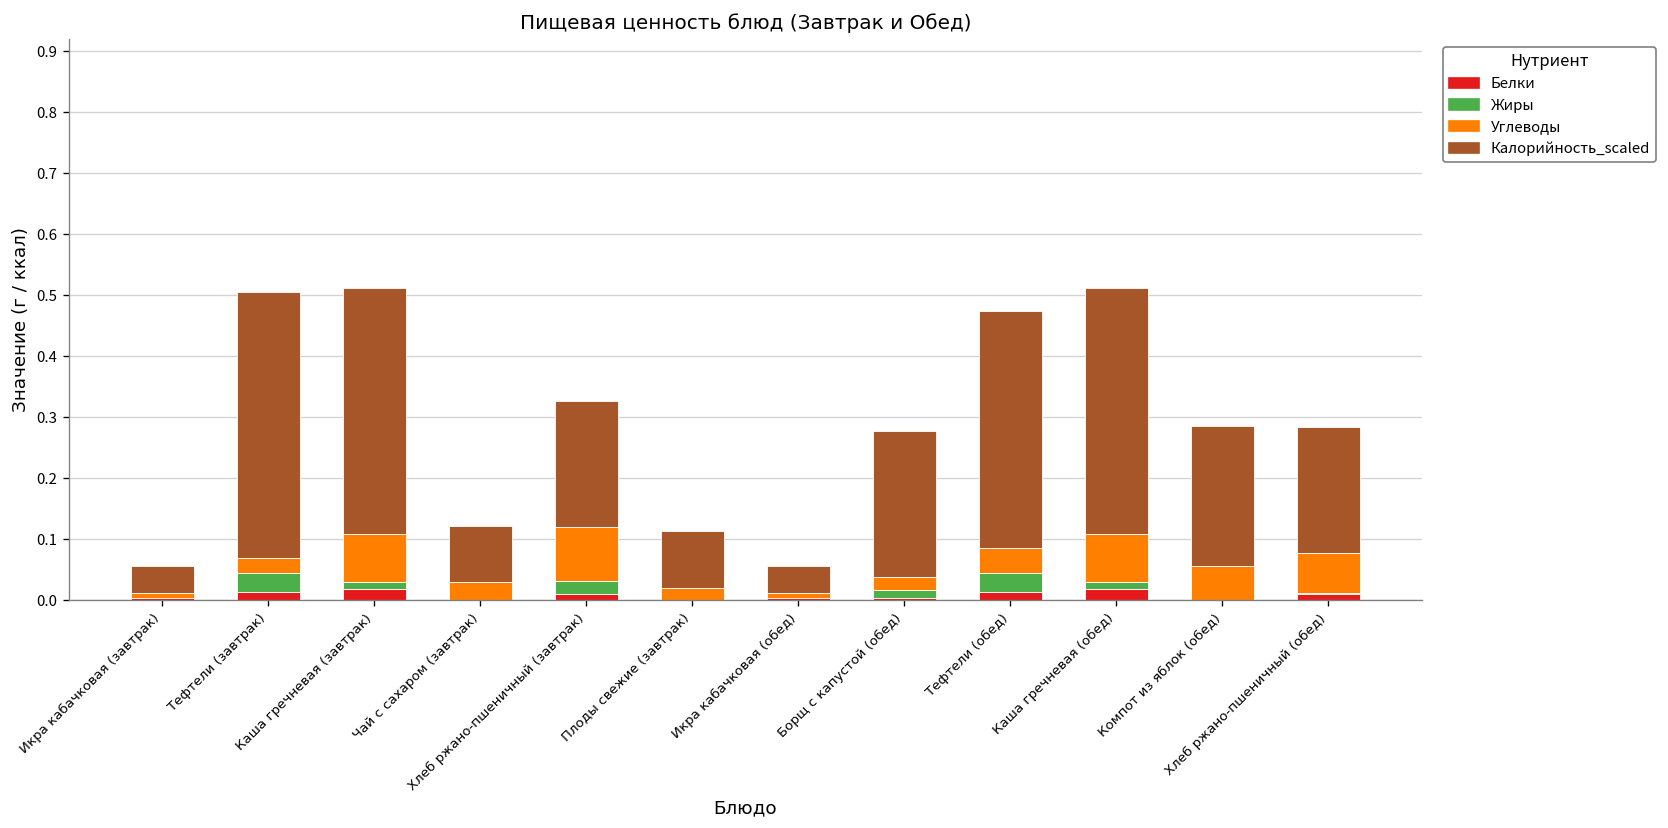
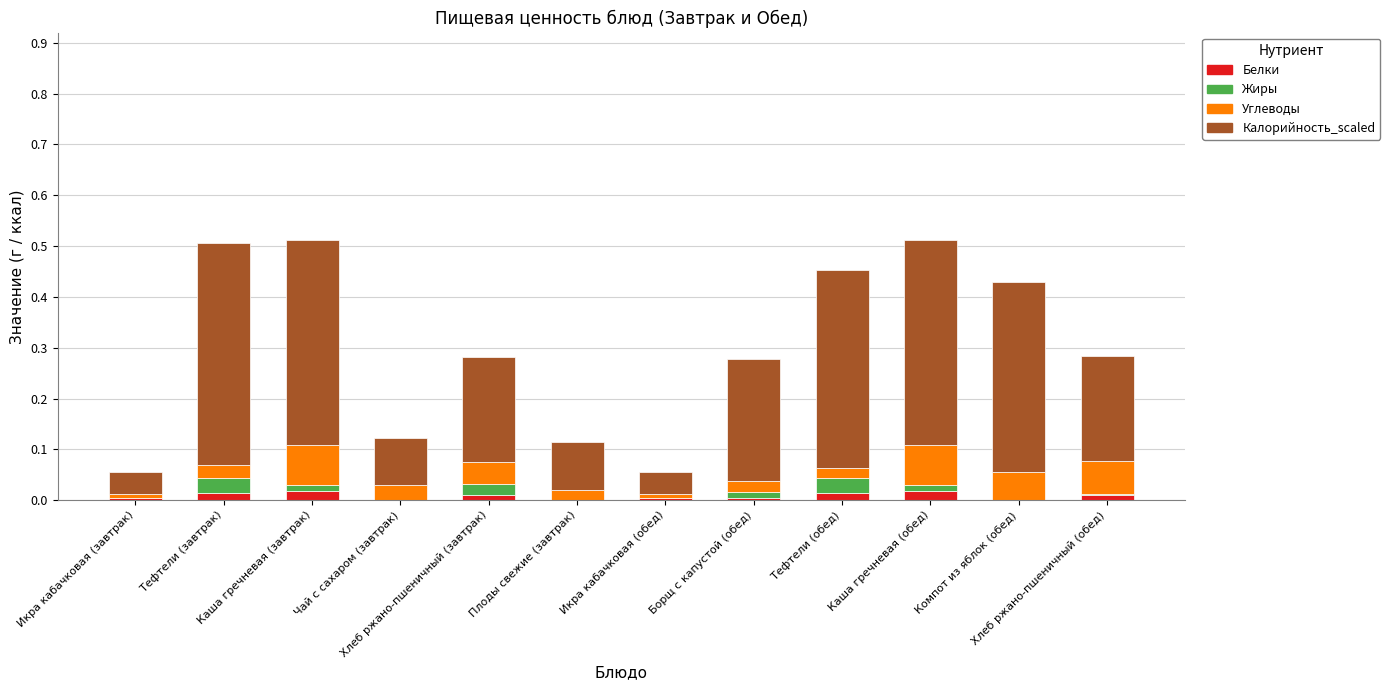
  {
    "Белки": {
      "Тефтели (завтрак)": 0.01,
      "Каша гречневая (завтрак)": 0.02,
      "Чай с сахаром (завтрак)": 0.00,
      "Хлеб ржано-пшеничный (завтрак)": 0.01,
      "Плоды свежие (завтрак)": 0.00,
      "Тефтели (обед)": 0.01,
      "Каша гречневая (обед)": 0.02,
      "Компот из яблок (обед)": 0.00,
      "Хлеб ржано-пшеничный (обед)": 0.01
    },
    "Жиры": {
      "Икра кабачковая (завтрак)": 0.00,
      "Тефтели (завтрак)": 0.03,
      "Каша гречневая (завтрак)": 0.01,
      "Чай с сахаром (завтрак)": 0.00,
      "Хлеб ржано-пшеничный (завтрак)": 0.02,
      "Плоды свежие (завтрак)": 0.00,
      "Икра кабачковая (обед)": 0.00,
      "Борщ с капустой (обед)": 0.01,
      "Тефтели (обед)": 0.03,
      "Каша гречневая (обед)": 0.01,
      "Компот из яблок (обед)": 0.00
    },
    "Углеводы": {
      "Икра кабачковая (завтрак)": 0.01,
      "Тефтели (завтрак)": 0.03,
      "Каша гречневая (завтрак)": 0.08,
      "Чай с сахаром (завтрак)": 0.03,
-     "Хлеб ржано-пшеничный (завтрак)": 0.09,
+     "Хлеб ржано-пшеничный (завтрак)": 0.04,
      "Плоды свежие (завтрак)": 0.02,
      "Икра кабачковая (обед)": 0.01,
      "Борщ с капустой (обед)": 0.02,
-     "Тефтели (обед)": 0.04,
+     "Тефтели (обед)": 0.02,
      "Каша гречневая (обед)": 0.08,
      "Компот из яблок (обед)": 0.06,
      "Хлеб ржано-пшеничный (обед)": 0.07
    },
    "Калорийность_scaled": {
      "Икра кабачковая (завтрак)": 0.04,
      "Тефтели (завтрак)": 0.44,
      "Каша гречневая (завтрак)": 0.40,
      "Чай с сахаром (завтрак)": 0.09,
      "Хлеб ржано-пшеничный (завтрак)": 0.21,
      "Плоды свежие (завтрак)": 0.09,
      "Икра кабачковая (обед)": 0.04,
      "Борщ с капустой (обед)": 0.24,
      "Тефтели (обед)": 0.39,
      "Каша гречневая (обед)": 0.40,
-     "Компот из яблок (обед)": 0.23,
+     "Компот из яблок (обед)": 0.37,
      "Хлеб ржано-пшеничный (обед)": 0.21
    }
  }
